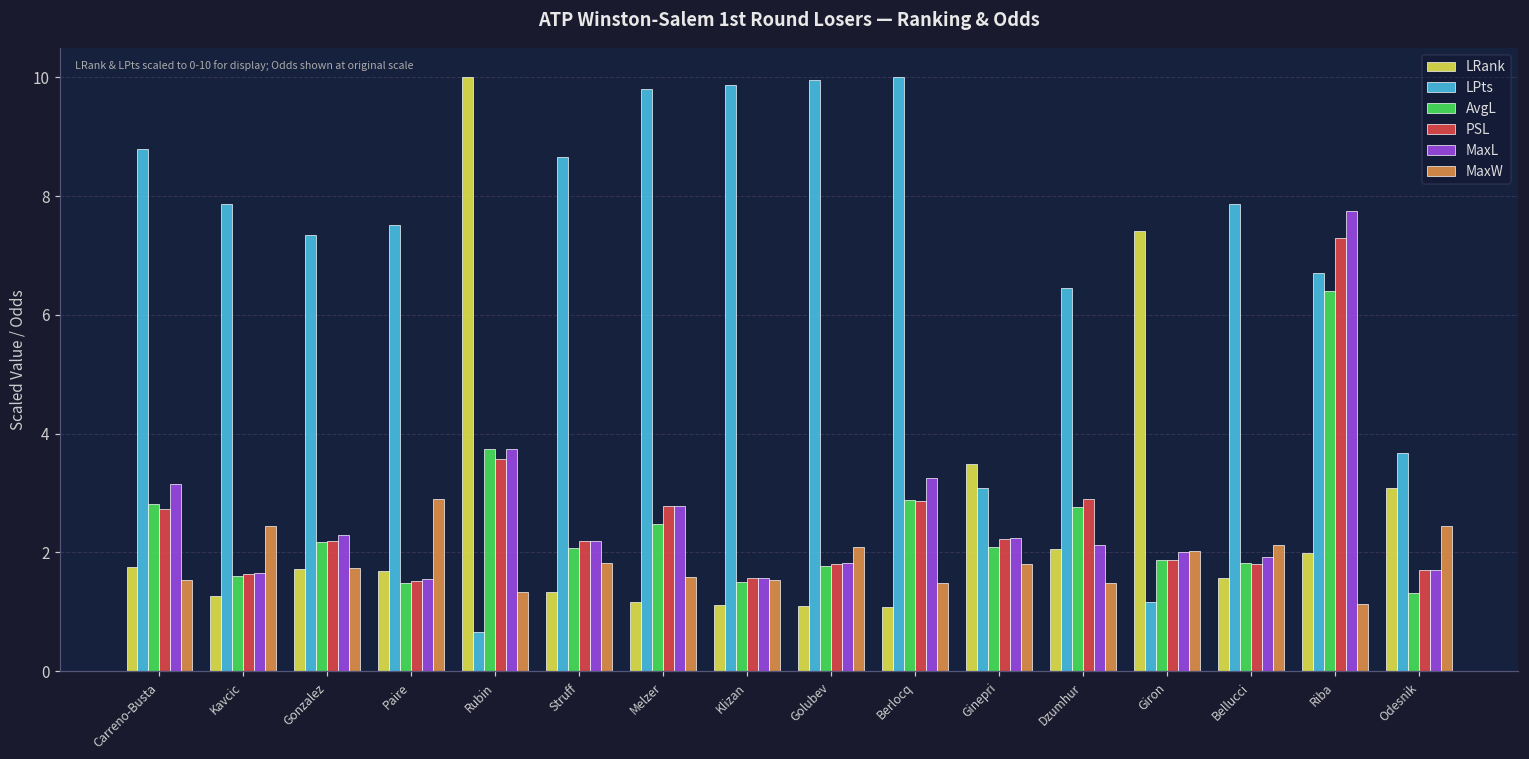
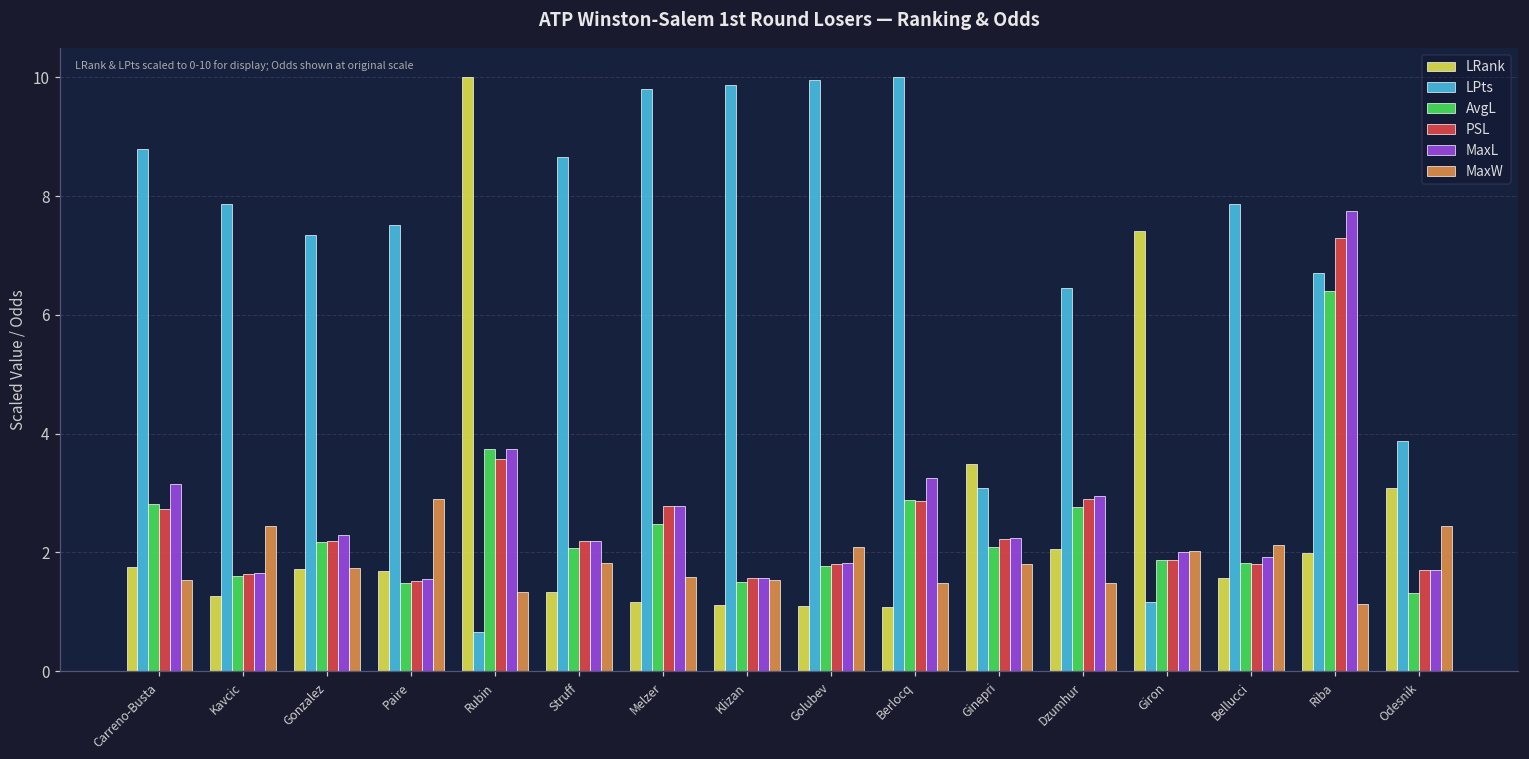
  {
    "LRank": {
      "Carreno-Busta": 1.7,
      "Kavcic": 1.3,
      "Gonzalez": 1.7,
      "Paire": 1.7,
      "Rubin": 10.0,
      "Struff": 1.3,
      "Melzer": 1.2,
      "Klizan": 1.1,
      "Golubev": 1.1,
      "Berlocq": 1.1,
      "Ginepri": 3.5,
      "Dzumhur": 2.1,
      "Giron": 7.4,
      "Bellucci": 1.6,
      "Riba": 2.0,
      "Odesnik": 3.1
    },
    "LPts": {
      "Carreno-Busta": 8.8,
      "Kavcic": 7.9,
      "Gonzalez": 7.4,
      "Paire": 7.5,
      "Rubin": 0.7,
      "Struff": 8.7,
      "Melzer": 9.8,
      "Klizan": 9.9,
      "Golubev": 10.0,
      "Berlocq": 10.0,
      "Ginepri": 3.1,
      "Dzumhur": 6.5,
      "Giron": 1.2,
      "Bellucci": 7.9,
      "Riba": 6.7,
-     "Odesnik": 3.7
+     "Odesnik": 3.9
    },
    "AvgL": {
      "Carreno-Busta": 2.8,
      "Kavcic": 1.6,
      "Gonzalez": 2.2,
      "Paire": 1.5,
      "Rubin": 3.8,
      "Struff": 2.1,
      "Melzer": 2.5,
      "Klizan": 1.5,
      "Golubev": 1.8,
      "Berlocq": 2.9,
      "Ginepri": 2.1,
      "Dzumhur": 2.8,
      "Giron": 1.9,
      "Bellucci": 1.8,
      "Riba": 6.4,
      "Odesnik": 1.3
    },
    "PSL": {
      "Carreno-Busta": 2.7,
      "Kavcic": 1.6,
      "Gonzalez": 2.2,
      "Paire": 1.5,
      "Rubin": 3.6,
      "Struff": 2.2,
      "Melzer": 2.8,
      "Klizan": 1.6,
      "Golubev": 1.8,
      "Berlocq": 2.9,
      "Ginepri": 2.2,
      "Dzumhur": 2.9,
      "Giron": 1.9,
      "Bellucci": 1.8,
      "Riba": 7.3,
      "Odesnik": 1.7
    },
    "MaxL": {
      "Carreno-Busta": 3.2,
      "Kavcic": 1.7,
      "Gonzalez": 2.3,
      "Paire": 1.6,
      "Rubin": 3.8,
      "Struff": 2.2,
      "Melzer": 2.8,
      "Klizan": 1.6,
      "Golubev": 1.8,
      "Berlocq": 3.3,
      "Ginepri": 2.3,
-     "Dzumhur": 2.1,
+     "Dzumhur": 3.0,
      "Giron": 2.0,
      "Bellucci": 1.9,
      "Riba": 7.8,
      "Odesnik": 1.7
    },
    "MaxW": {
      "Carreno-Busta": 1.5,
      "Kavcic": 2.5,
      "Gonzalez": 1.7,
      "Paire": 2.9,
      "Rubin": 1.3,
      "Struff": 1.8,
      "Melzer": 1.6,
      "Klizan": 1.5,
      "Golubev": 2.1,
      "Berlocq": 1.5,
      "Ginepri": 1.8,
      "Dzumhur": 1.5,
      "Giron": 2.0,
      "Bellucci": 2.1,
      "Riba": 1.1,
      "Odesnik": 2.5
    }
  }
